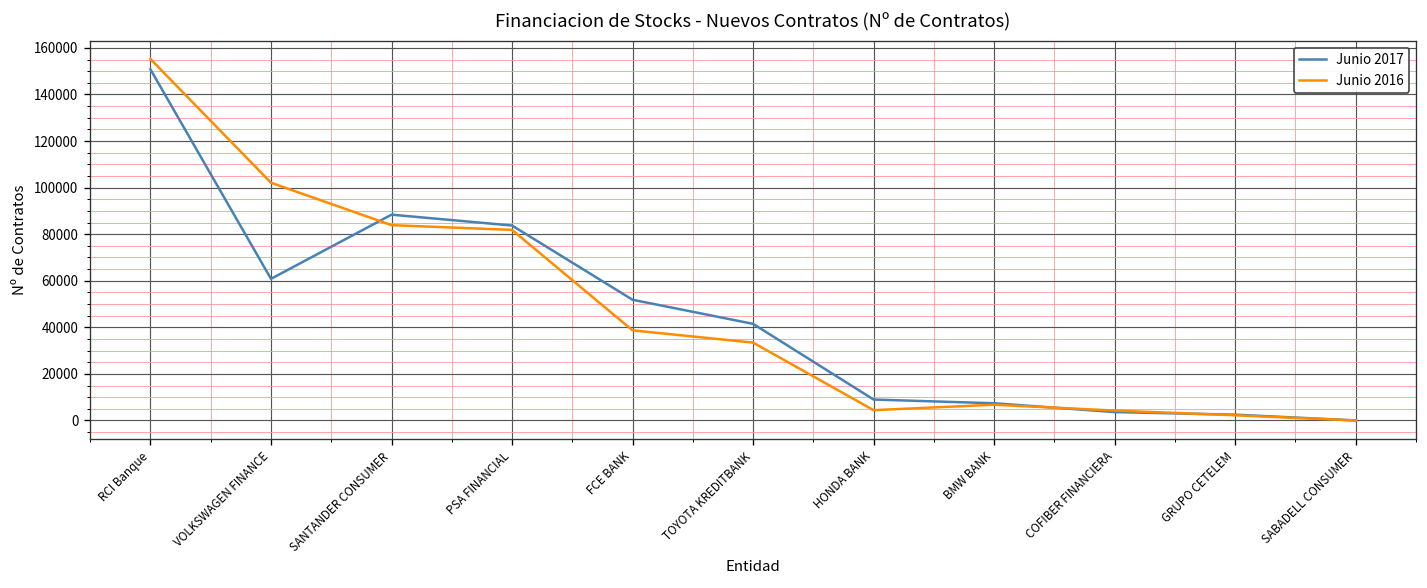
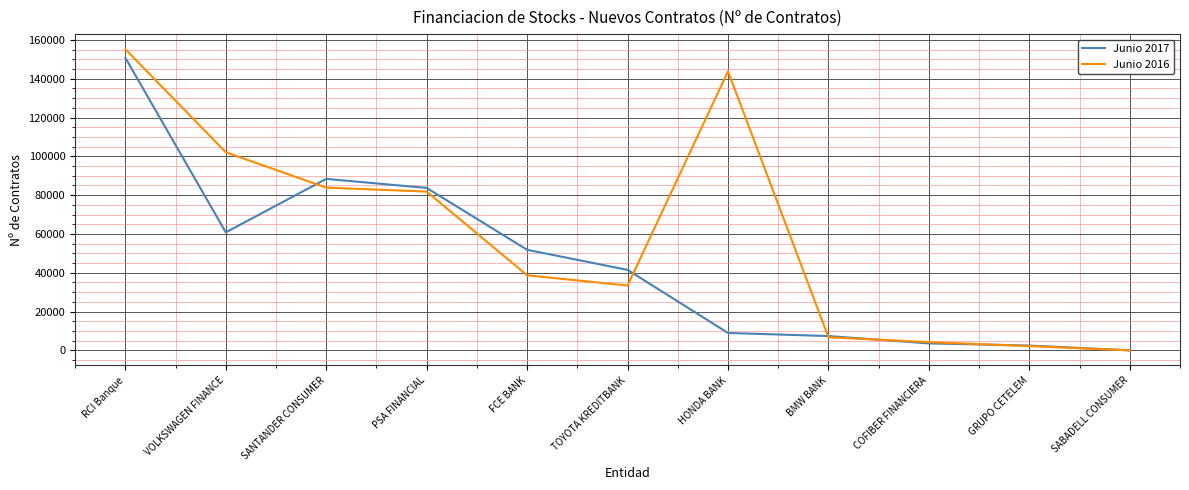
  {
    "Junio 2017": {
      "RCI Banque": 151000,
      "VOLKSWAGEN FINANCE": 61000,
      "SANTANDER CONSUMER": 88000,
      "PSA FINANCIAL": 84000,
      "FCE BANK": 52000,
      "TOYOTA KREDITBANK": 41000,
      "HONDA BANK": 9000
    },
    "Junio 2016": {
      "RCI Banque": 155000,
      "VOLKSWAGEN FINANCE": 102000,
      "SANTANDER CONSUMER": 84000,
      "PSA FINANCIAL": 82000,
      "FCE BANK": 39000,
      "TOYOTA KREDITBANK": 33000,
-     "HONDA BANK": 4000
+     "HONDA BANK": 144000
    }
  }
